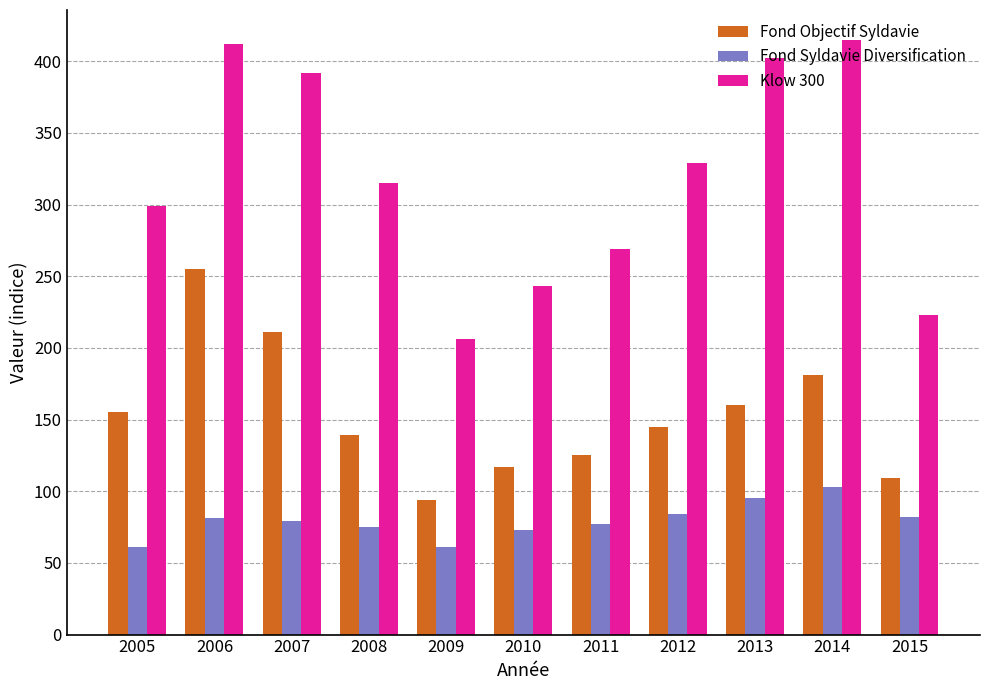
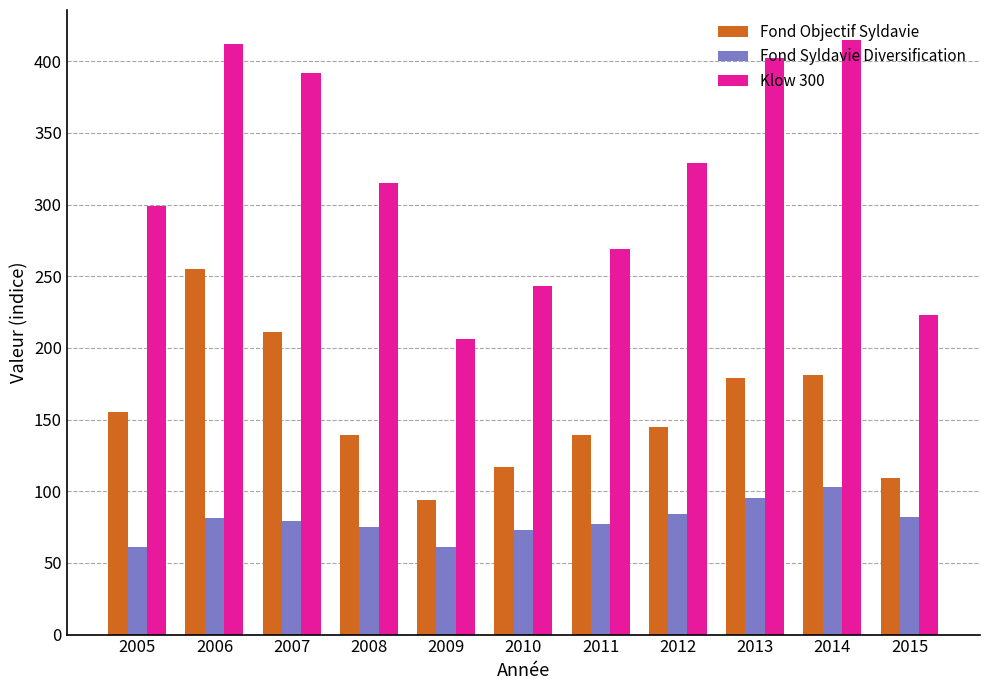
  {
    "Fond Objectif Syldavie": {
      "2005": 155,
      "2006": 255,
      "2007": 211,
      "2008": 139,
      "2009": 94,
      "2010": 117,
-     "2011": 125,
+     "2011": 139,
      "2012": 145,
-     "2013": 160,
+     "2013": 179,
      "2014": 181,
      "2015": 109
    },
    "Fond Syldavie Diversification": {
      "2005": 61,
      "2006": 81,
      "2007": 79,
      "2008": 75,
      "2009": 61,
      "2010": 73,
      "2011": 77,
      "2012": 84,
      "2013": 95,
      "2014": 103,
      "2015": 82
    },
    "Klow 300": {
      "2005": 299,
      "2006": 412,
      "2007": 392,
      "2008": 315,
      "2009": 206,
      "2010": 243,
      "2011": 269,
      "2012": 329,
      "2013": 402,
      "2014": 415,
      "2015": 223
    }
  }
